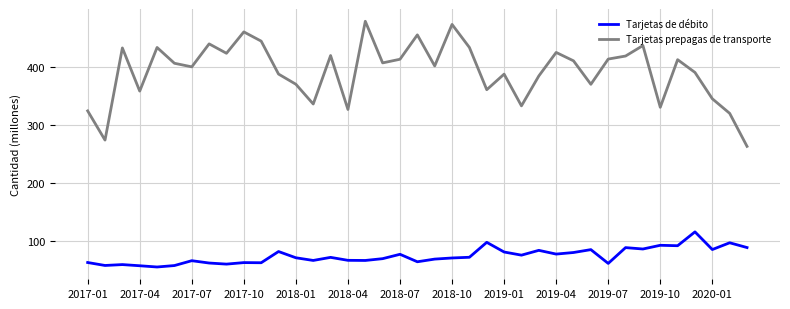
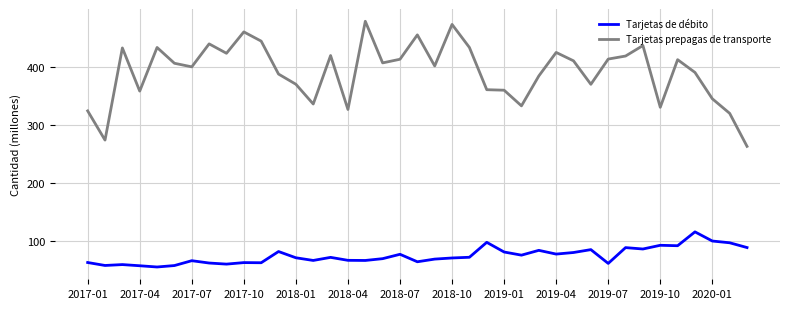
  {
    "Tarjetas de débito": {
      "2017-01": 60,
      "2017-04": 60,
      "2017-07": 70,
      "2017-10": 60,
      "2018-01": 70,
      "2018-04": 70,
      "2018-07": 80,
      "2018-10": 70,
      "2019-01": 80,
      "2019-04": 80,
      "2019-07": 60,
      "2019-10": 90,
-     "2020-01": 90
+     "2020-01": 100
    },
    "Tarjetas prepagas de transporte": {
      "2017-01": 320,
      "2017-04": 360,
      "2017-07": 400,
      "2017-10": 460,
      "2018-01": 370,
      "2018-04": 330,
      "2018-07": 410,
      "2018-10": 470,
-     "2019-01": 390,
+     "2019-01": 360,
      "2019-04": 430,
      "2019-07": 410,
      "2019-10": 330,
      "2020-01": 350
    }
  }
